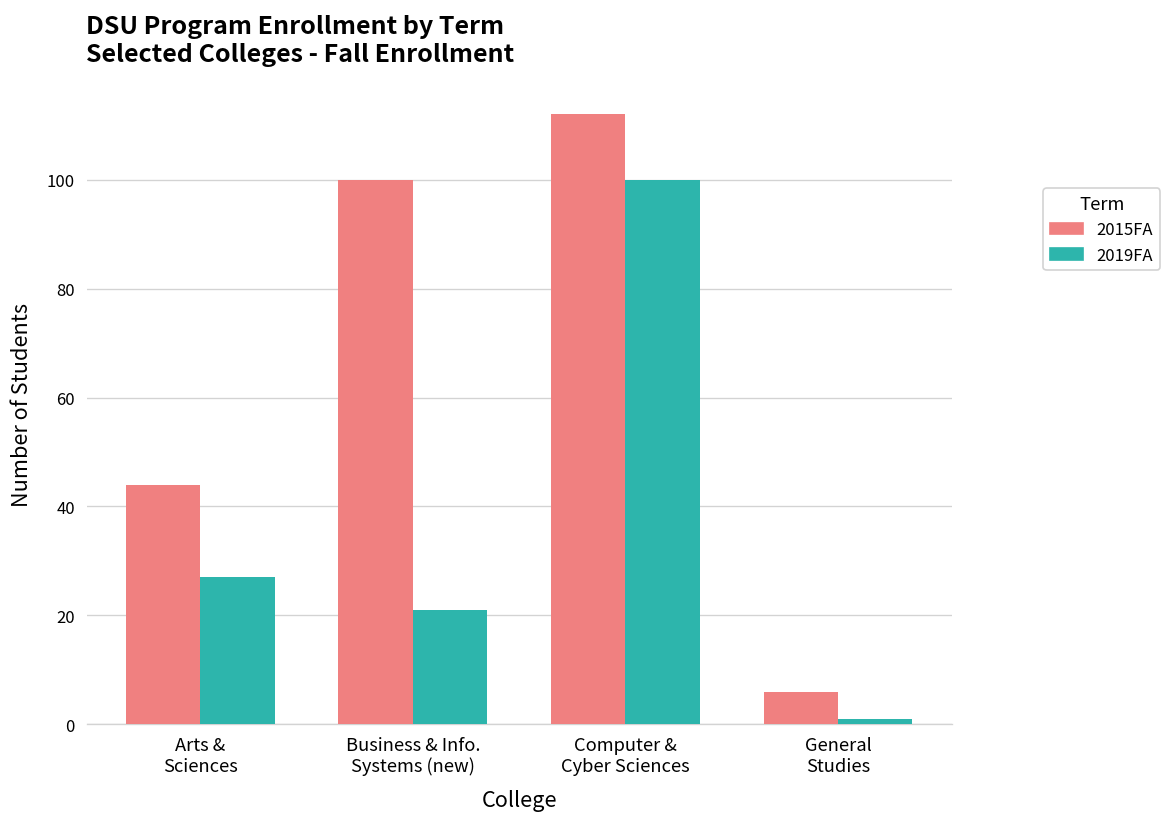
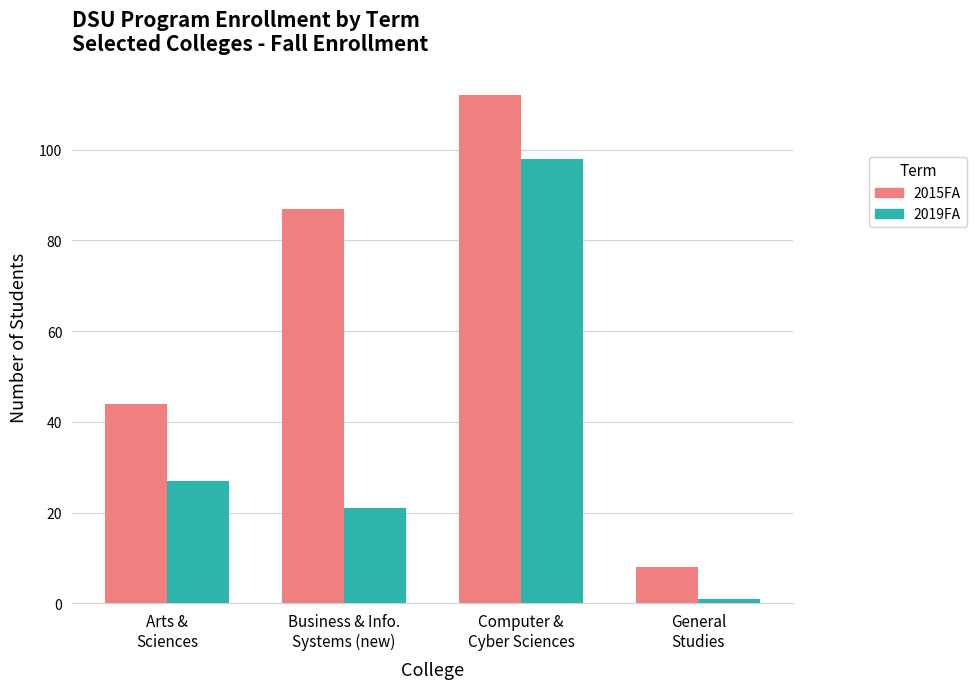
  {
    "2015FA": {
      "Arts & Sciences": 44,
-     "Business & Info. Systems (new)": 100,
+     "Business & Info. Systems (new)": 87,
      "Computer & Cyber Sciences": 112,
-     "General Studies": 6
+     "General Studies": 8
    },
    "2019FA": {
      "Arts & Sciences": 27,
      "Business & Info. Systems (new)": 21,
-     "Computer & Cyber Sciences": 100,
+     "Computer & Cyber Sciences": 98,
      "General Studies": 1
    }
  }
